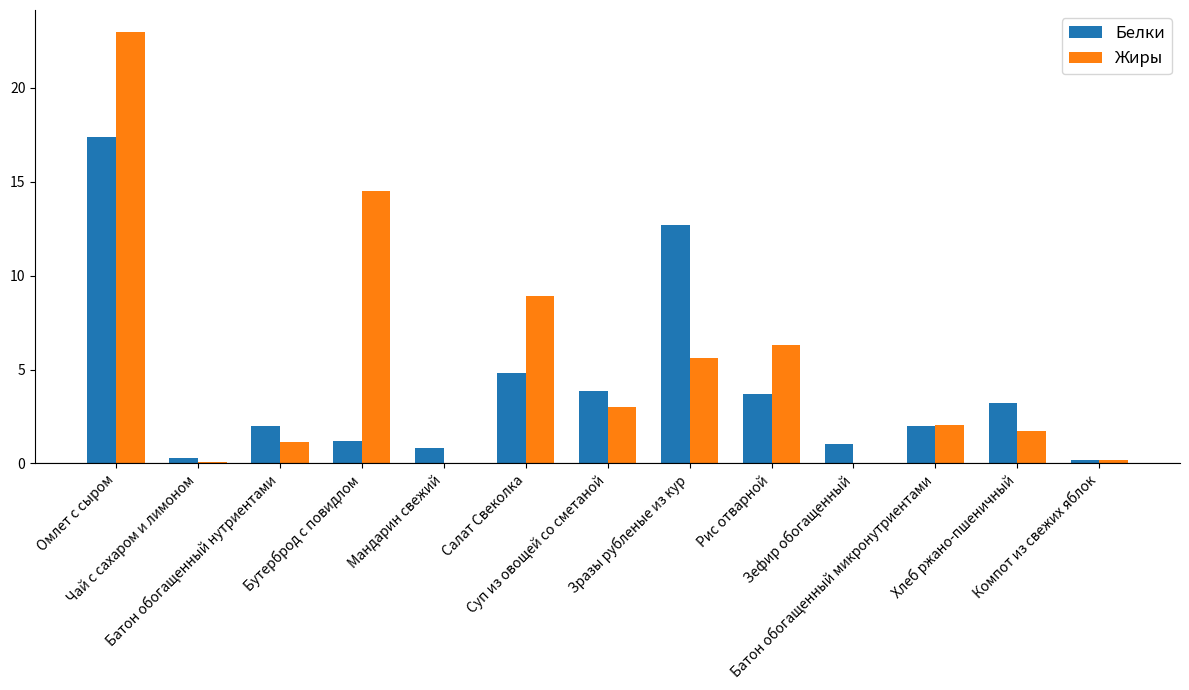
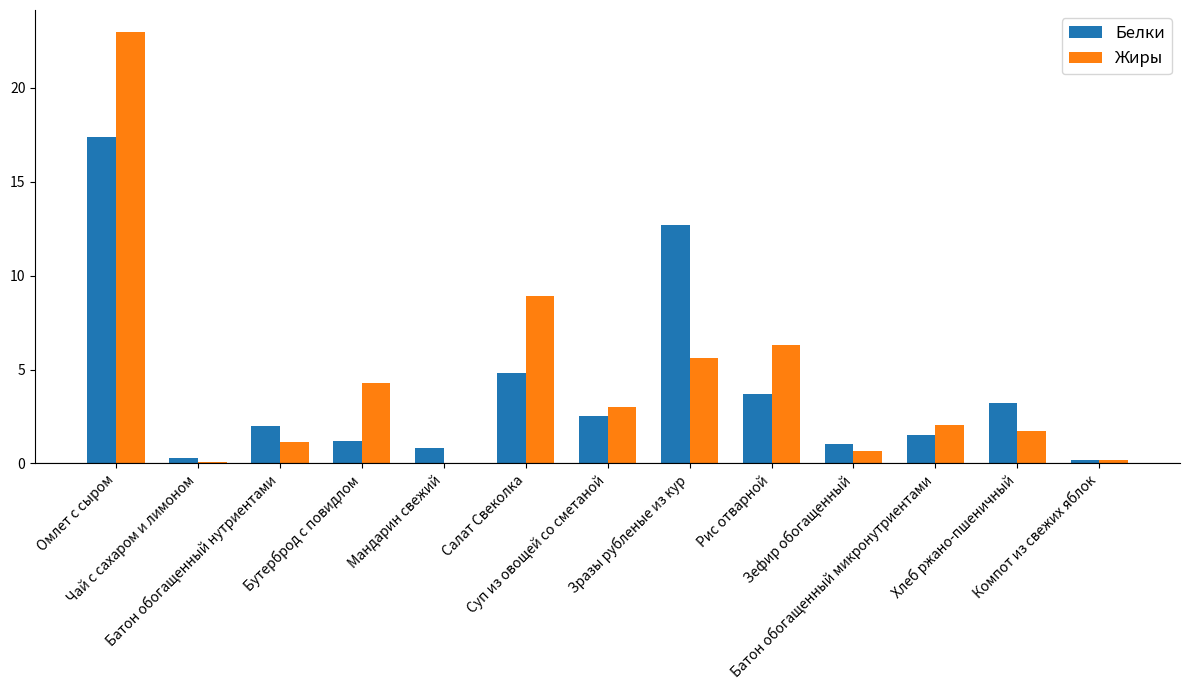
  {
    "Белки": {
      "Омлет с сыром": 17.4,
      "Чай с сахаром и лимоном": 0.3,
      "Батон обогащенный нутриентами": 2.0,
      "Бутерброд с повидлом": 1.2,
      "Мандарин свежий": 0.8,
      "Салат Свеколка": 4.8,
-     "Суп из овощей со сметаной": 3.9,
+     "Суп из овощей со сметаной": 2.6,
      "Зразы рубленые из кур": 12.7,
      "Рис отварной": 3.7,
      "Зефир обогащенный": 1.0,
-     "Батон обогащенный микронутриентами": 2.0,
+     "Батон обогащенный микронутриентами": 1.5,
      "Хлеб ржано-пшеничный": 3.2,
      "Компот из свежих яблок": 0.2
    },
    "Жиры": {
      "Омлет с сыром": 23.0,
      "Батон обогащенный нутриентами": 1.2,
-     "Бутерброд с повидлом": 14.5,
+     "Бутерброд с повидлом": 4.3,
      "Мандарин свежий": 0.0,
      "Салат Свеколка": 8.9,
      "Суп из овощей со сметаной": 3.0,
      "Зразы рубленые из кур": 5.6,
      "Рис отварной": 6.3,
-     "Зефир обогащенный": 0.0,
+     "Зефир обогащенный": 0.7,
      "Батон обогащенный микронутриентами": 2.0,
      "Хлеб ржано-пшеничный": 1.7,
      "Компот из свежих яблок": 0.2
    }
  }
